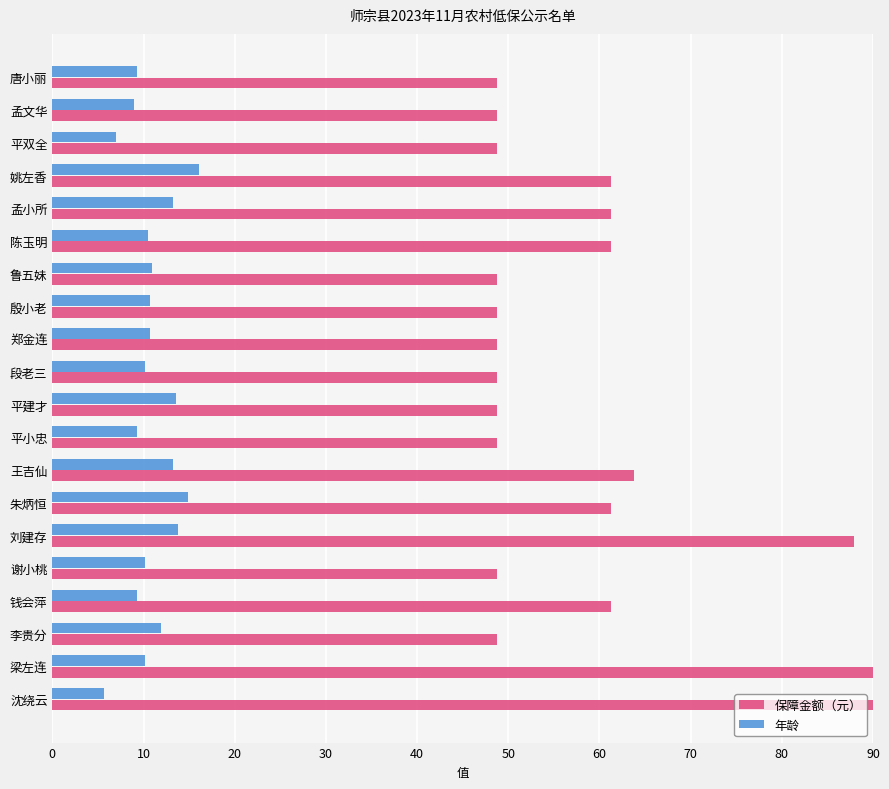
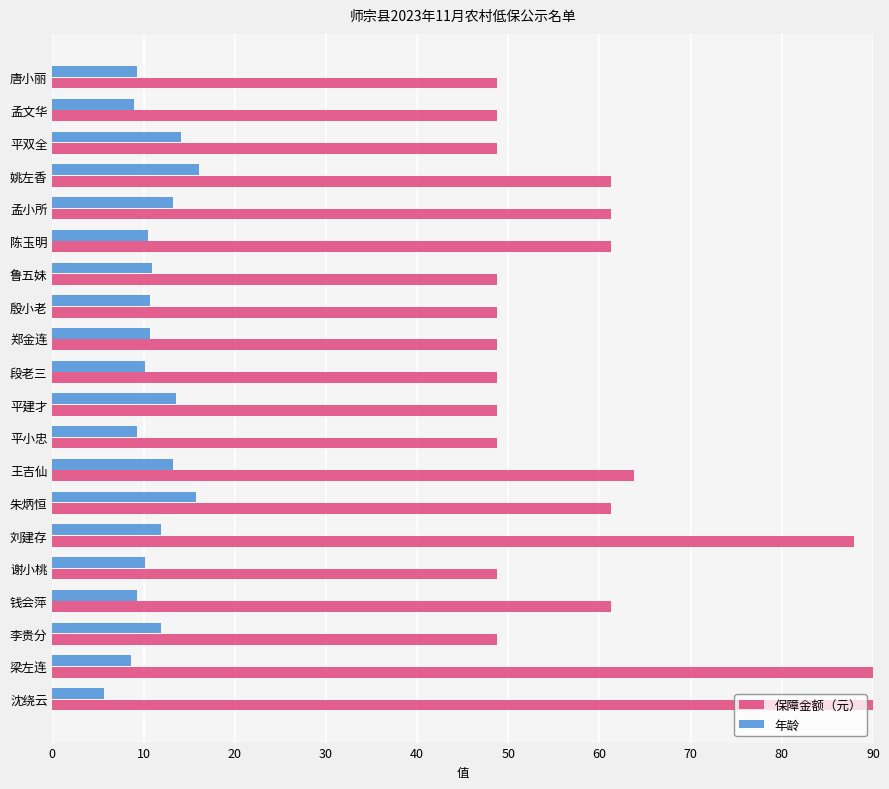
  {
    "保障金额（元）": {
      "唐小丽": 49,
      "孟文华": 49,
      "平双全": 49,
      "姚左香": 61,
      "孟小所": 61,
      "陈玉明": 61,
      "鲁五妹": 49,
      "殷小老": 49,
      "郑金连": 49,
      "段老三": 49,
      "平建才": 49,
      "平小忠": 49,
      "王吉仙": 64,
      "朱炳恒": 61,
      "刘建存": 88,
      "谢小桃": 49,
      "钱会萍": 61,
      "李贵分": 49,
      "梁左连": 90,
      "沈绕云": 90
    },
    "年龄": {
      "唐小丽": 9,
      "孟文华": 9,
-     "平双全": 7,
+     "平双全": 14,
      "姚左香": 16,
      "孟小所": 13,
      "陈玉明": 11,
      "鲁五妹": 11,
      "殷小老": 11,
      "郑金连": 11,
      "段老三": 10,
      "平建才": 14,
      "平小忠": 9,
      "王吉仙": 13,
-     "朱炳恒": 15,
-     "刘建存": 14,
+     "朱炳恒": 16,
+     "刘建存": 12,
      "谢小桃": 10,
      "钱会萍": 9,
      "李贵分": 12,
-     "梁左连": 10,
+     "梁左连": 9,
      "沈绕云": 6
    }
  }
